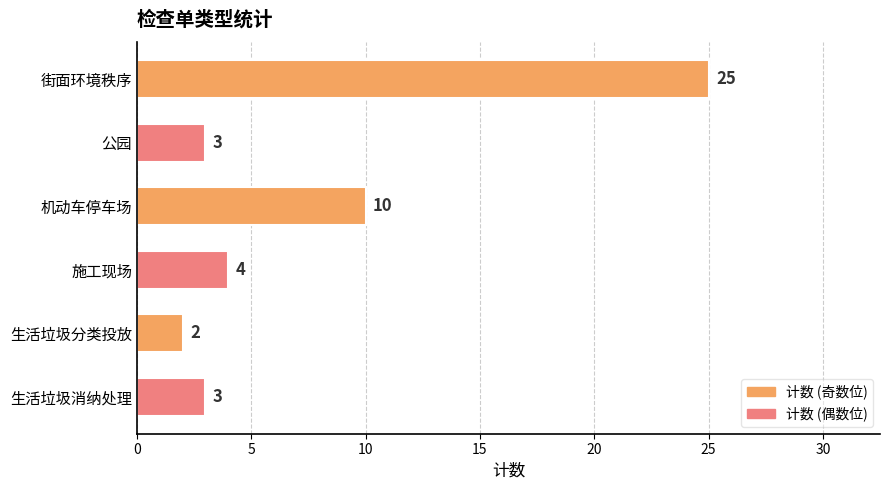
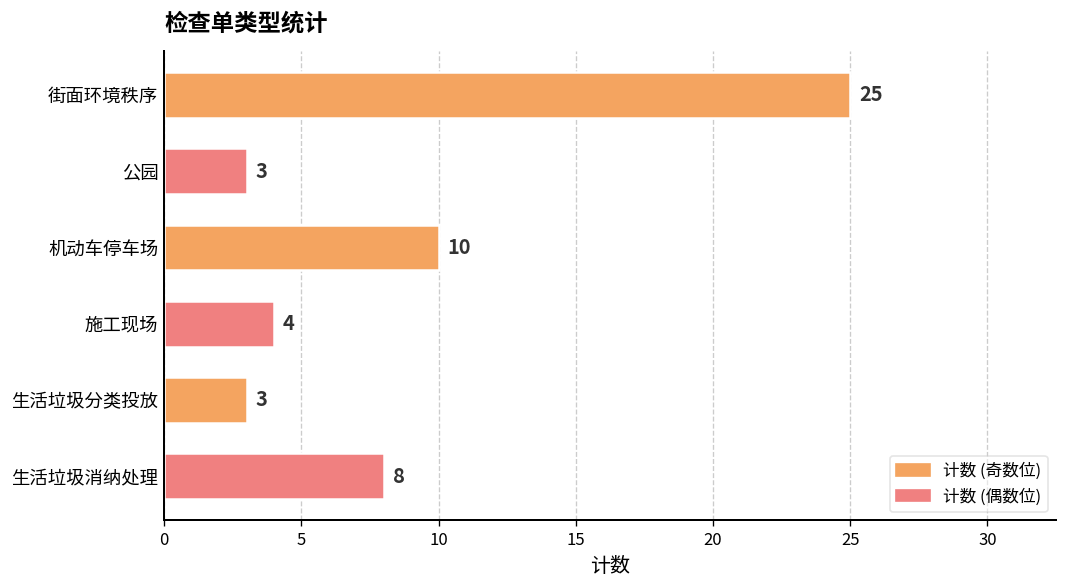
  {
    "街面环境秩序": 25,
    "公园": 3,
    "机动车停车场": 10,
    "施工现场": 4,
-   "生活垃圾分类投放": 2,
-   "生活垃圾消纳处理": 3
+   "生活垃圾分类投放": 3,
+   "生活垃圾消纳处理": 8
  }
